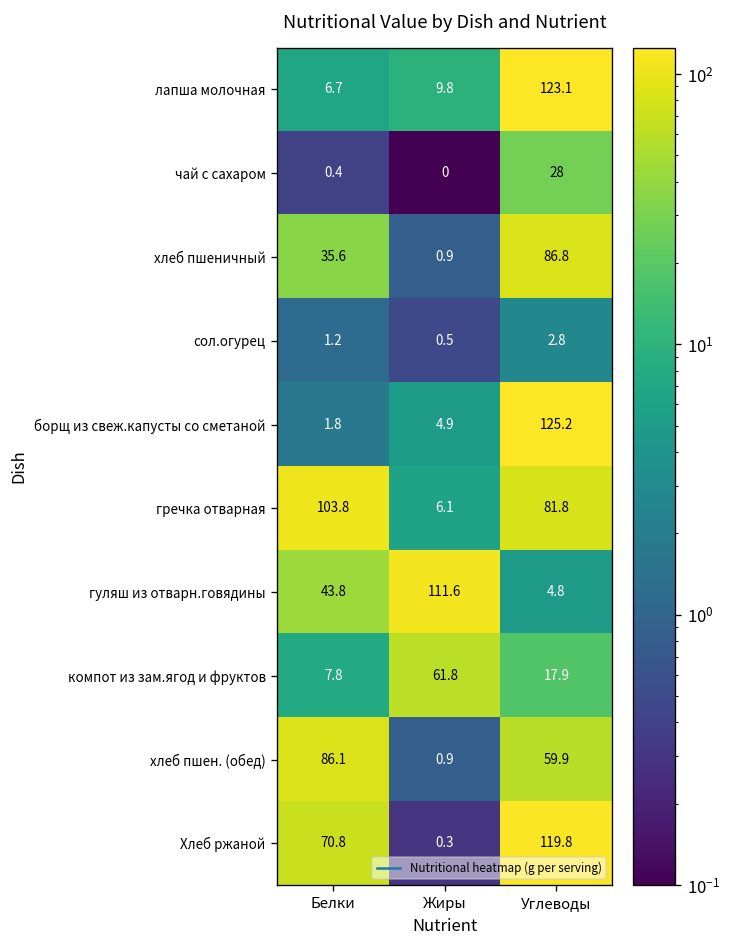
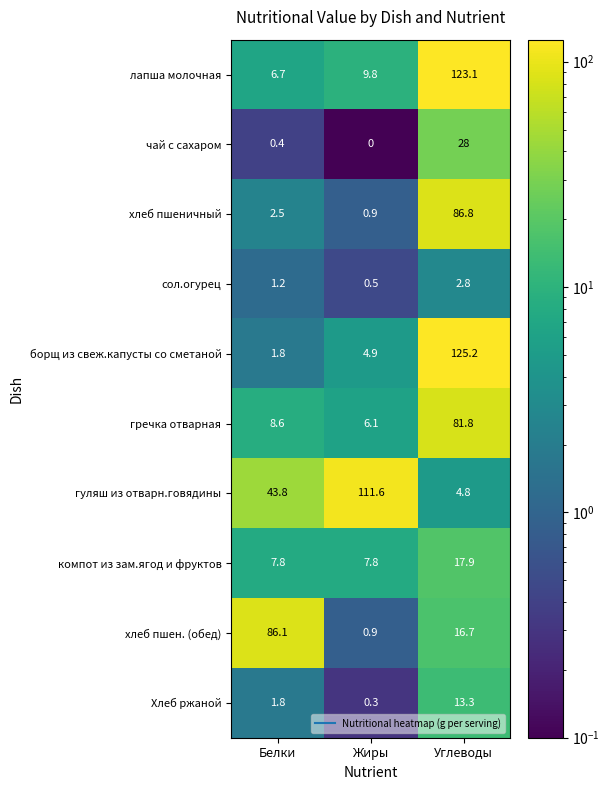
  {
    "лапша молочная": {
      "Белки": 6.7,
      "Жиры": 9.8,
      "Углеводы": 123.1
    },
    "чай с сахаром": {
      "Белки": 0.4,
      "Жиры": 0,
      "Углеводы": 28
    },
    "хлеб пшеничный": {
-     "Белки": 35.6,
+     "Белки": 2.5,
      "Жиры": 0.9,
      "Углеводы": 86.8
    },
    "сол.огурец": {
      "Белки": 1.2,
      "Жиры": 0.5,
      "Углеводы": 2.8
    },
    "борщ из свеж.капусты со сметаной": {
      "Белки": 1.8,
      "Жиры": 4.9,
      "Углеводы": 125.2
    },
    "гречка отварная": {
-     "Белки": 103.8,
+     "Белки": 8.6,
      "Жиры": 6.1,
      "Углеводы": 81.8
    },
    "гуляш из отварн.говядины": {
      "Белки": 43.8,
      "Жиры": 111.6,
      "Углеводы": 4.8
    },
    "компот из зам.ягод и фруктов": {
      "Белки": 7.8,
-     "Жиры": 61.8,
+     "Жиры": 7.8,
      "Углеводы": 17.9
    },
    "хлеб пшен. (обед)": {
      "Белки": 86.1,
      "Жиры": 0.9,
-     "Углеводы": 59.9
+     "Углеводы": 16.7
    },
    "Хлеб ржаной": {
-     "Белки": 70.8,
+     "Белки": 1.8,
      "Жиры": 0.3,
-     "Углеводы": 119.8
+     "Углеводы": 13.3
    }
  }
